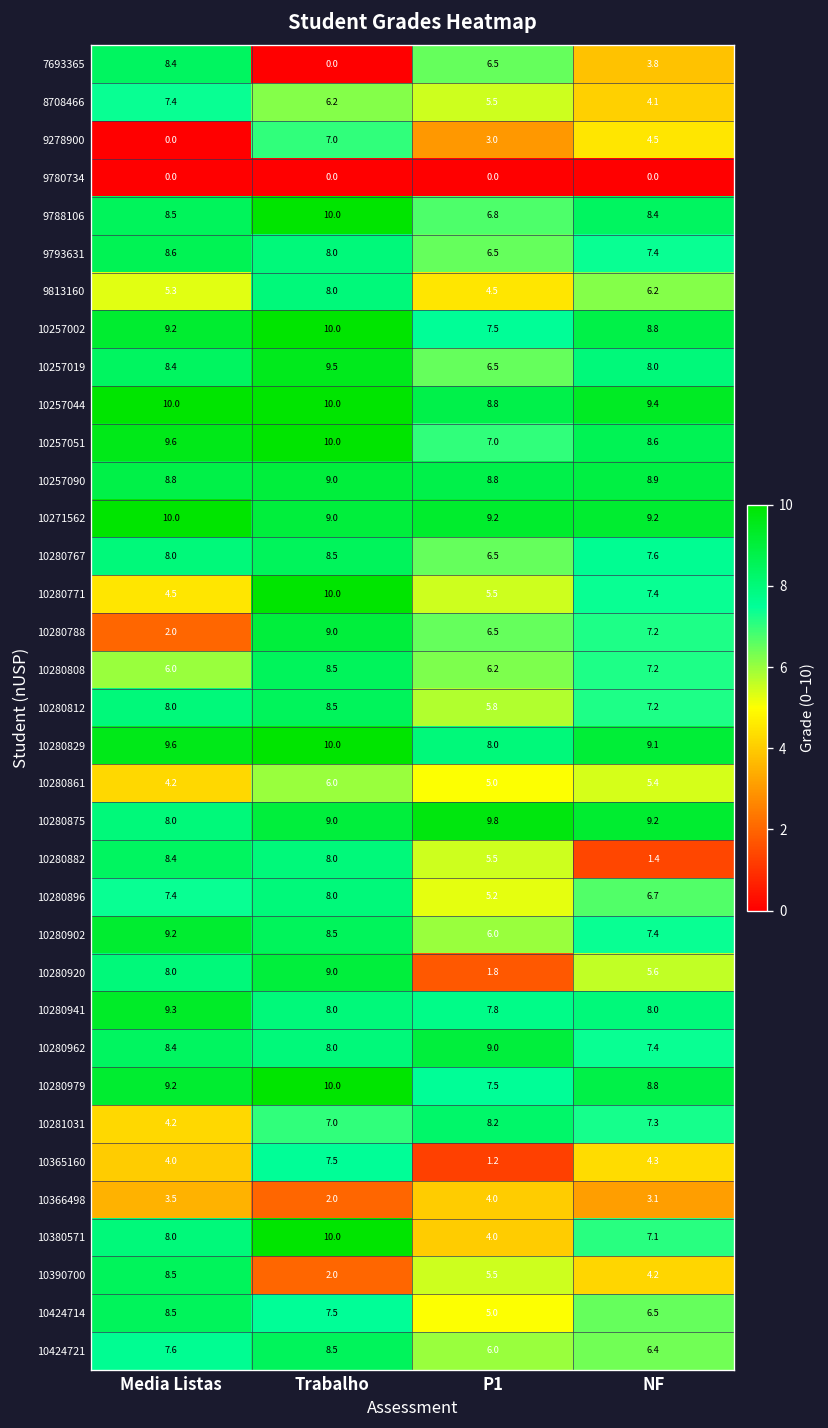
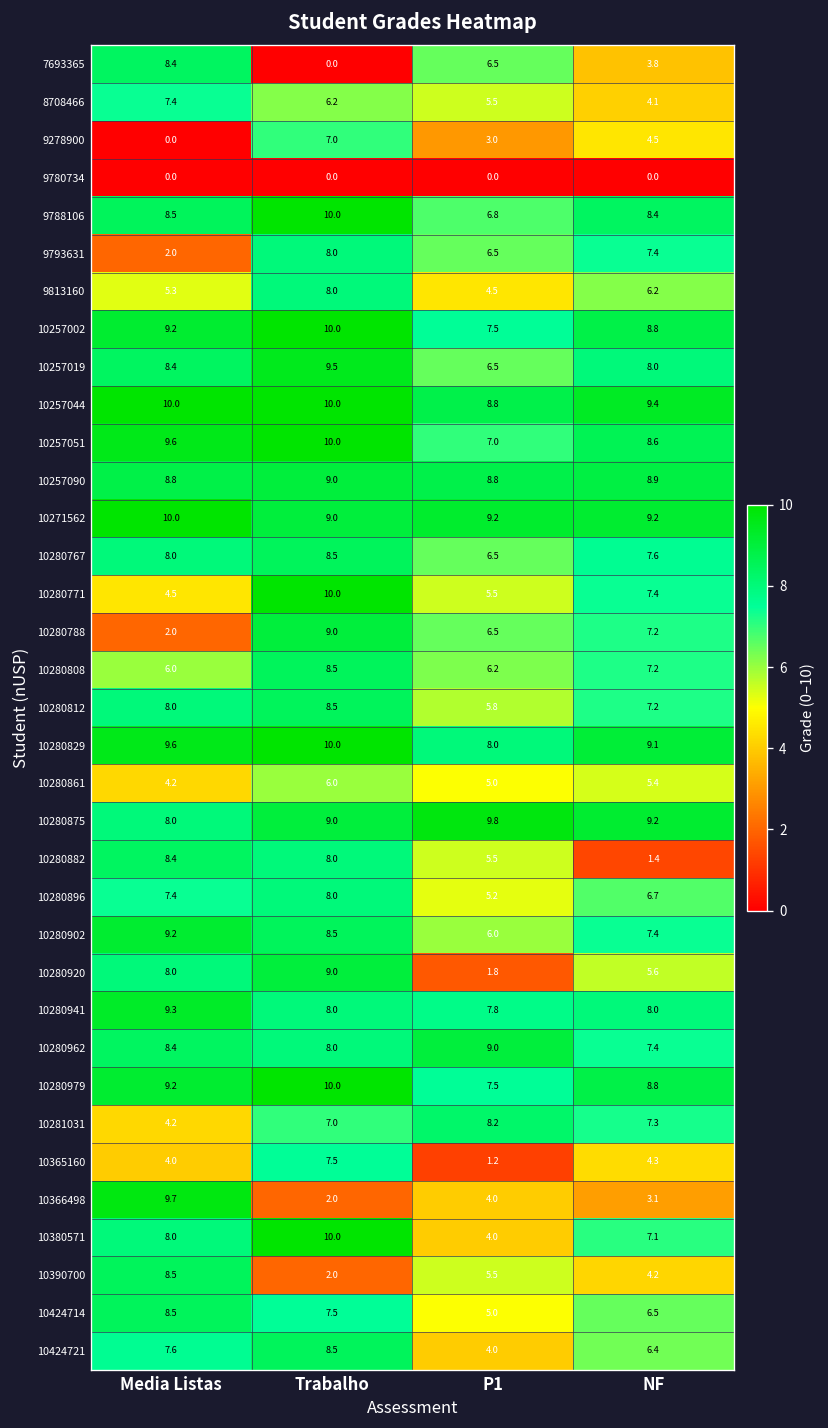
  {
    "7693365": {
      "Media Listas": 8.4,
      "Trabalho": 0.0,
      "P1": 6.5,
      "NF": 3.8
    },
    "8708466": {
      "Media Listas": 7.4,
      "Trabalho": 6.2,
      "P1": 5.5,
      "NF": 4.1
    },
    "9278900": {
      "Media Listas": 0.0,
      "Trabalho": 7.0,
      "P1": 3.0,
      "NF": 4.5
    },
    "9780734": {
      "Media Listas": 0.0,
      "Trabalho": 0.0,
      "P1": 0.0,
      "NF": 0.0
    },
    "9788106": {
      "Media Listas": 8.5,
      "Trabalho": 10.0,
      "P1": 6.8,
      "NF": 8.4
    },
    "9793631": {
-     "Media Listas": 8.6,
+     "Media Listas": 2.0,
      "Trabalho": 8.0,
      "P1": 6.5,
      "NF": 7.4
    },
    "9813160": {
      "Media Listas": 5.3,
      "Trabalho": 8.0,
      "P1": 4.5,
      "NF": 6.2
    },
    "10257002": {
      "Media Listas": 9.2,
      "Trabalho": 10.0,
      "P1": 7.5,
      "NF": 8.8
    },
    "10257019": {
      "Media Listas": 8.4,
      "Trabalho": 9.5,
      "P1": 6.5,
      "NF": 8.0
    },
    "10257044": {
      "Media Listas": 10.0,
      "Trabalho": 10.0,
      "P1": 8.8,
      "NF": 9.4
    },
    "10257051": {
      "Media Listas": 9.6,
      "Trabalho": 10.0,
      "P1": 7.0,
      "NF": 8.6
    },
    "10257090": {
      "Media Listas": 8.8,
      "Trabalho": 9.0,
      "P1": 8.8,
      "NF": 8.9
    },
    "10271562": {
      "Media Listas": 10.0,
      "Trabalho": 9.0,
      "P1": 9.2,
      "NF": 9.2
    },
    "10280767": {
      "Media Listas": 8.0,
      "Trabalho": 8.5,
      "P1": 6.5,
      "NF": 7.6
    },
    "10280771": {
      "Media Listas": 4.5,
      "Trabalho": 10.0,
      "P1": 5.5,
      "NF": 7.4
    },
    "10280788": {
      "Media Listas": 2.0,
      "Trabalho": 9.0,
      "P1": 6.5,
      "NF": 7.2
    },
    "10280808": {
      "Media Listas": 6.0,
      "Trabalho": 8.5,
      "P1": 6.2,
      "NF": 7.2
    },
    "10280812": {
      "Media Listas": 8.0,
      "Trabalho": 8.5,
      "P1": 5.8,
      "NF": 7.2
    },
    "10280829": {
      "Media Listas": 9.6,
      "Trabalho": 10.0,
      "P1": 8.0,
      "NF": 9.1
    },
    "10280861": {
      "Media Listas": 4.2,
      "Trabalho": 6.0,
      "P1": 5.0,
      "NF": 5.4
    },
    "10280875": {
      "Media Listas": 8.0,
      "Trabalho": 9.0,
      "P1": 9.8,
      "NF": 9.2
    },
    "10280882": {
      "Media Listas": 8.4,
      "Trabalho": 8.0,
      "P1": 5.5,
      "NF": 1.4
    },
    "10280896": {
      "Media Listas": 7.4,
      "Trabalho": 8.0,
      "P1": 5.2,
      "NF": 6.7
    },
    "10280902": {
      "Media Listas": 9.2,
      "Trabalho": 8.5,
      "P1": 6.0,
      "NF": 7.4
    },
    "10280920": {
      "Media Listas": 8.0,
      "Trabalho": 9.0,
      "P1": 1.8,
      "NF": 5.6
    },
    "10280941": {
      "Media Listas": 9.3,
      "Trabalho": 8.0,
      "P1": 7.8,
      "NF": 8.0
    },
    "10280962": {
      "Media Listas": 8.4,
      "Trabalho": 8.0,
      "P1": 9.0,
      "NF": 7.4
    },
    "10280979": {
      "Media Listas": 9.2,
      "Trabalho": 10.0,
      "P1": 7.5,
      "NF": 8.8
    },
    "10281031": {
      "Media Listas": 4.2,
      "Trabalho": 7.0,
      "P1": 8.2,
      "NF": 7.3
    },
    "10365160": {
      "Media Listas": 4.0,
      "Trabalho": 7.5,
      "P1": 1.2,
      "NF": 4.3
    },
    "10366498": {
-     "Media Listas": 3.5,
+     "Media Listas": 9.7,
      "Trabalho": 2.0,
      "P1": 4.0,
      "NF": 3.1
    },
    "10380571": {
      "Media Listas": 8.0,
      "Trabalho": 10.0,
      "P1": 4.0,
      "NF": 7.1
    },
    "10390700": {
      "Media Listas": 8.5,
      "Trabalho": 2.0,
      "P1": 5.5,
      "NF": 4.2
    },
    "10424714": {
      "Media Listas": 8.5,
      "Trabalho": 7.5,
      "P1": 5.0,
      "NF": 6.5
    },
    "10424721": {
      "Media Listas": 7.6,
      "Trabalho": 8.5,
-     "P1": 6.0,
+     "P1": 4.0,
      "NF": 6.4
    }
  }
